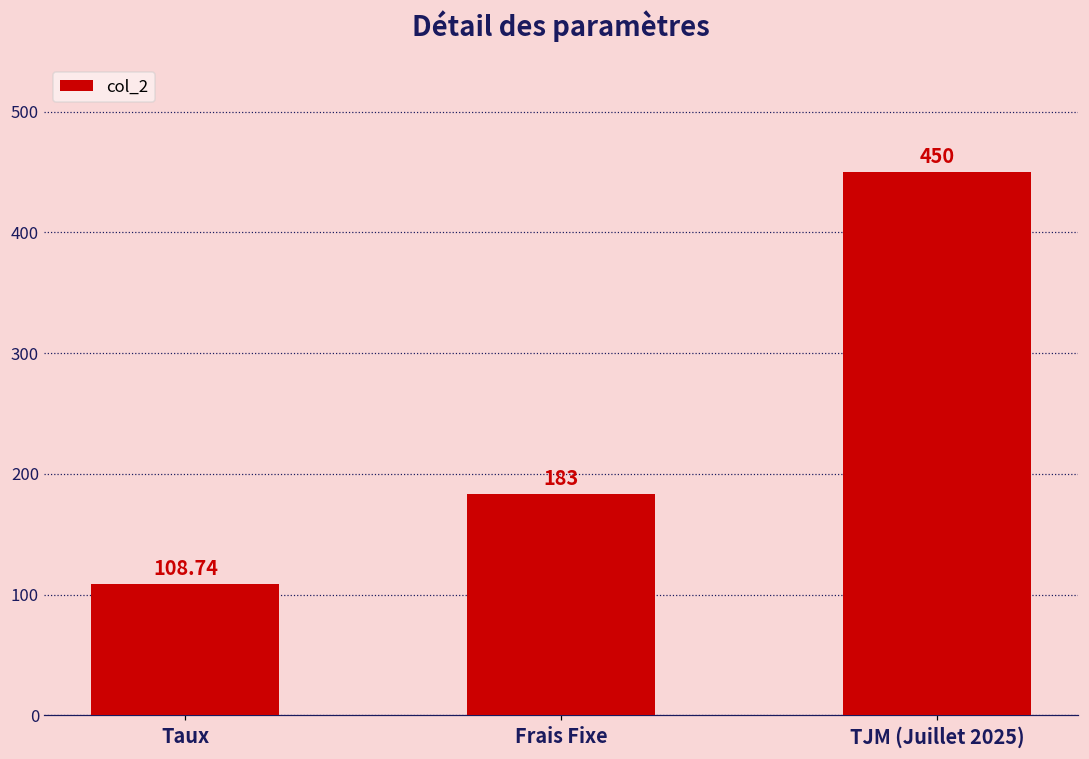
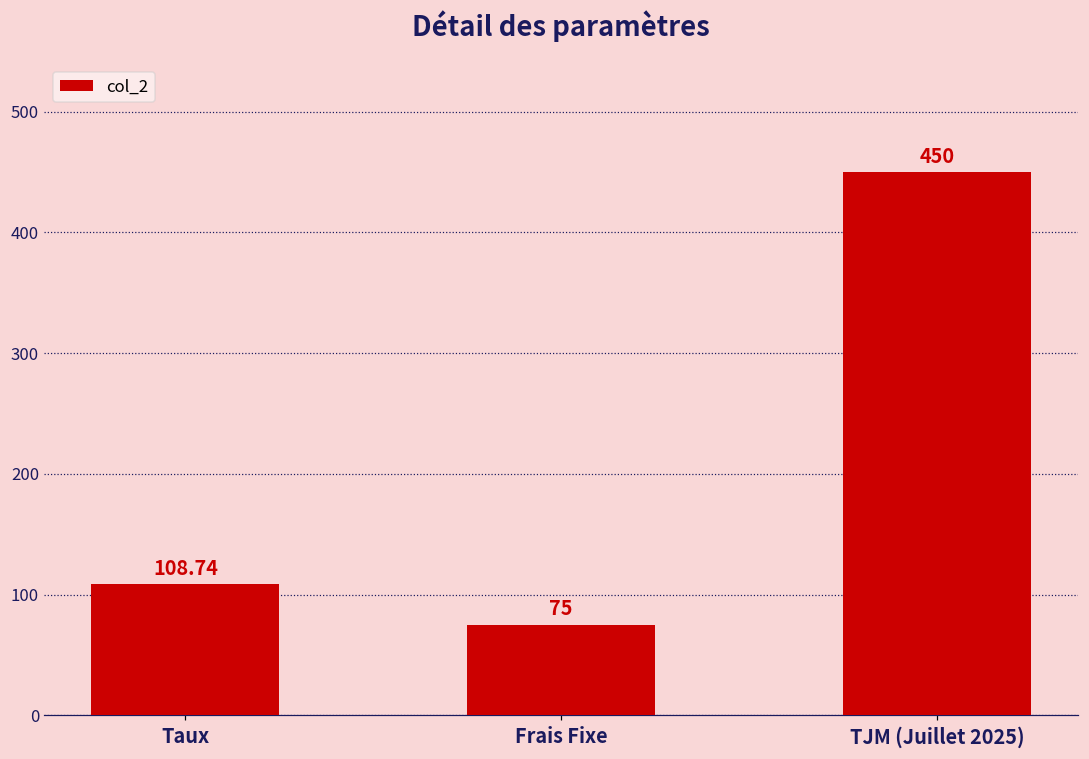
  {
    "Taux": 108.74,
-   "Frais Fixe": 183,
+   "Frais Fixe": 75,
    "TJM (Juillet 2025)": 450
  }
